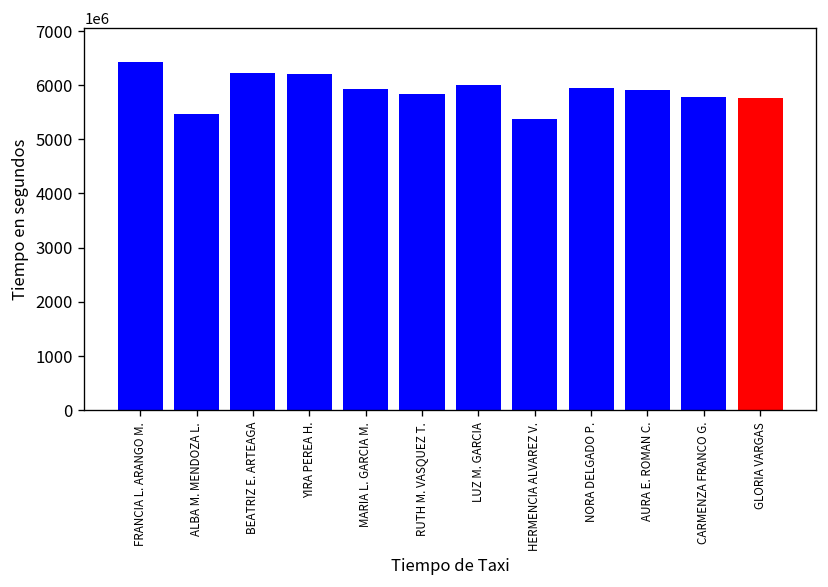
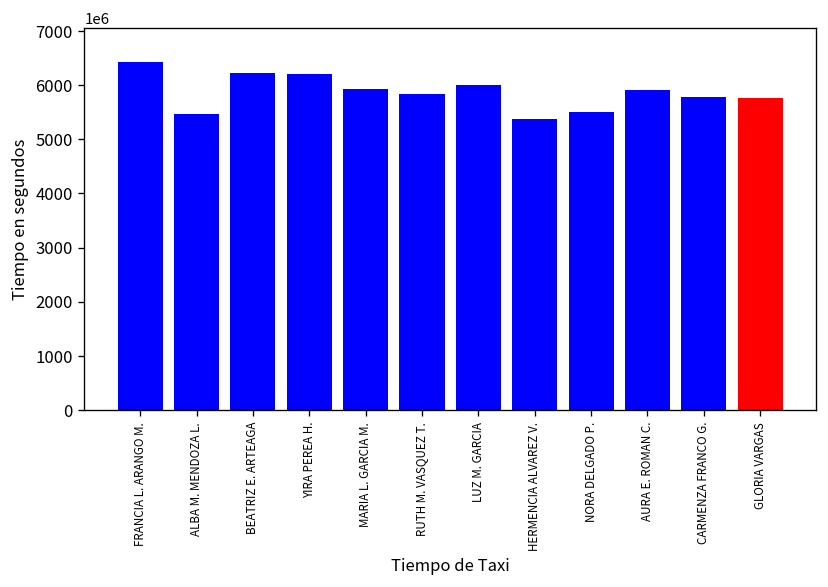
  {
    "FRANCIA L. ARANGO M.": 6400,
    "ALBA M. MENDOZA L.": 5500,
    "BEATRIZ E. ARTEAGA": 6200,
    "YIRA PEREA H.": 6200,
    "MARIA L. GARCIA M.": 5900,
    "RUTH M. VASQUEZ T.": 5800,
    "LUZ M. GARCIA": 6000,
    "HERMENCIA ALVAREZ V.": 5400,
-   "NORA DELGADO P.": 5900,
+   "NORA DELGADO P.": 5500,
    "AURA E. ROMAN C.": 5900,
    "CARMENZA FRANCO G.": 5800,
    "GLORIA VARGAS": 5800
  }
